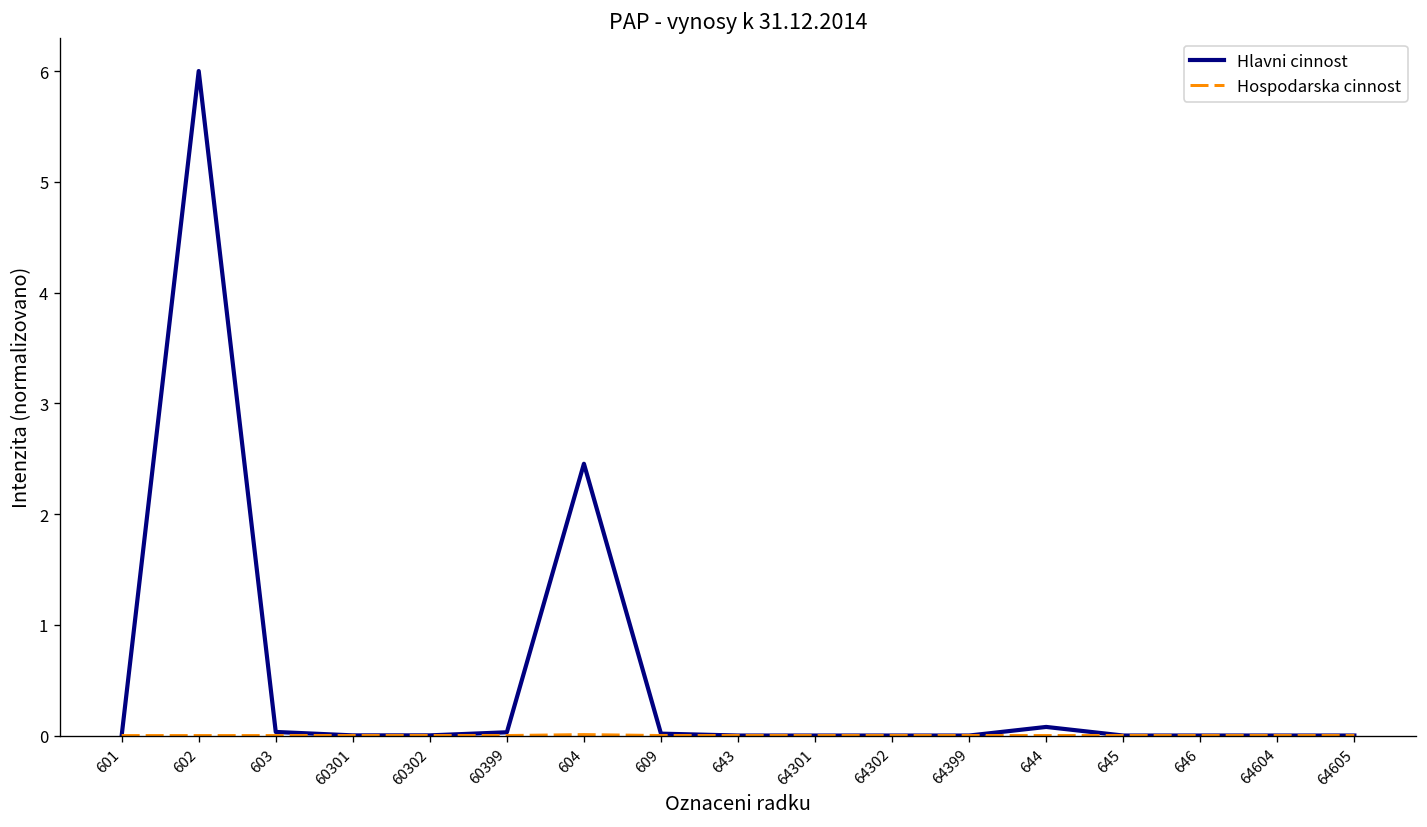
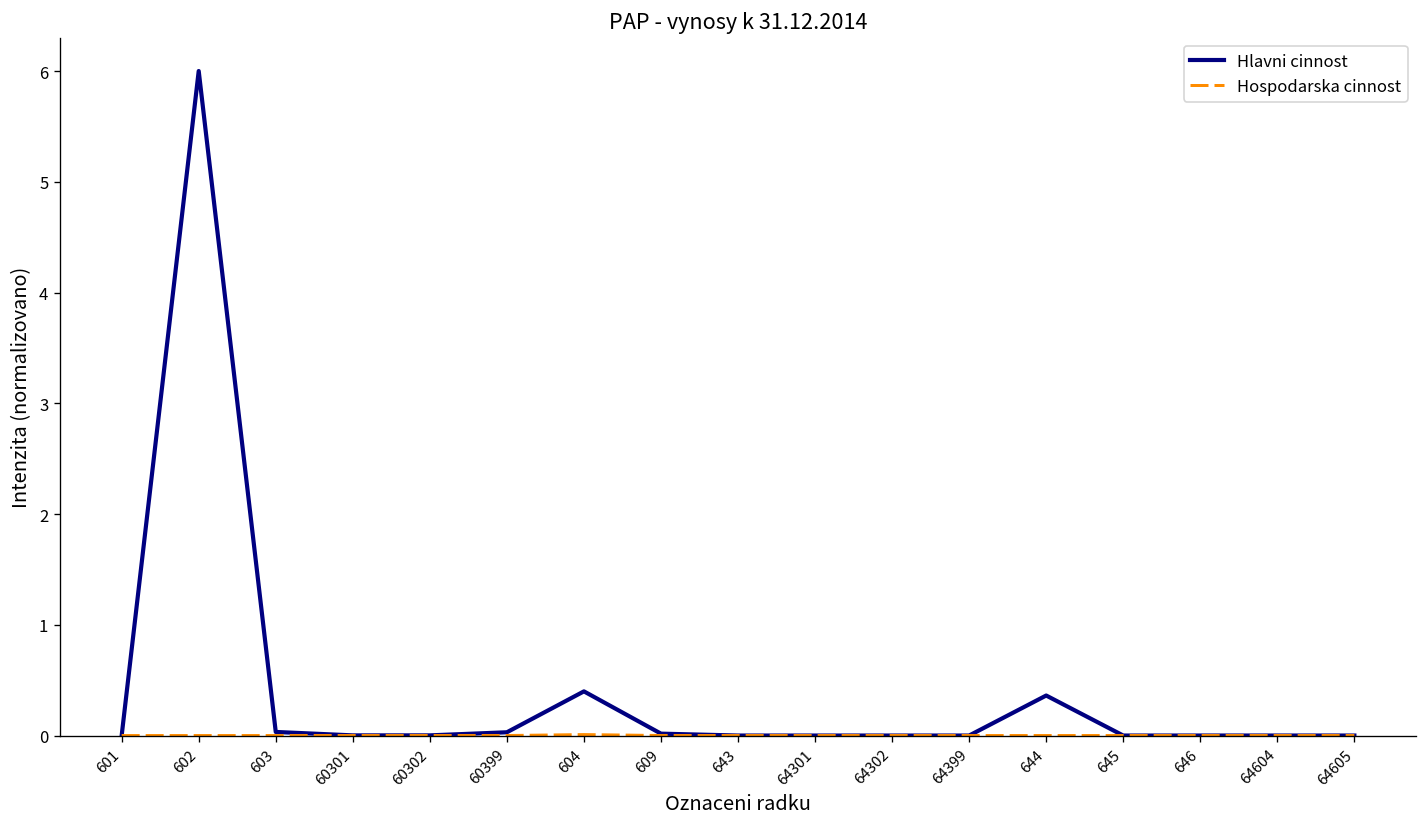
  {
    "Hlavni cinnost": {
      "602": 6.0,
      "603": 0.0,
      "60399": 0.0,
-     "604": 2.5,
-     "644": 0.1
+     "604": 0.4,
+     "644": 0.4
    },
    "Hospodarska cinnost": {
      "602": 0.0,
      "603": 0.0,
      "60399": 0.0,
      "604": 0.0,
      "644": 0.0
    }
  }
